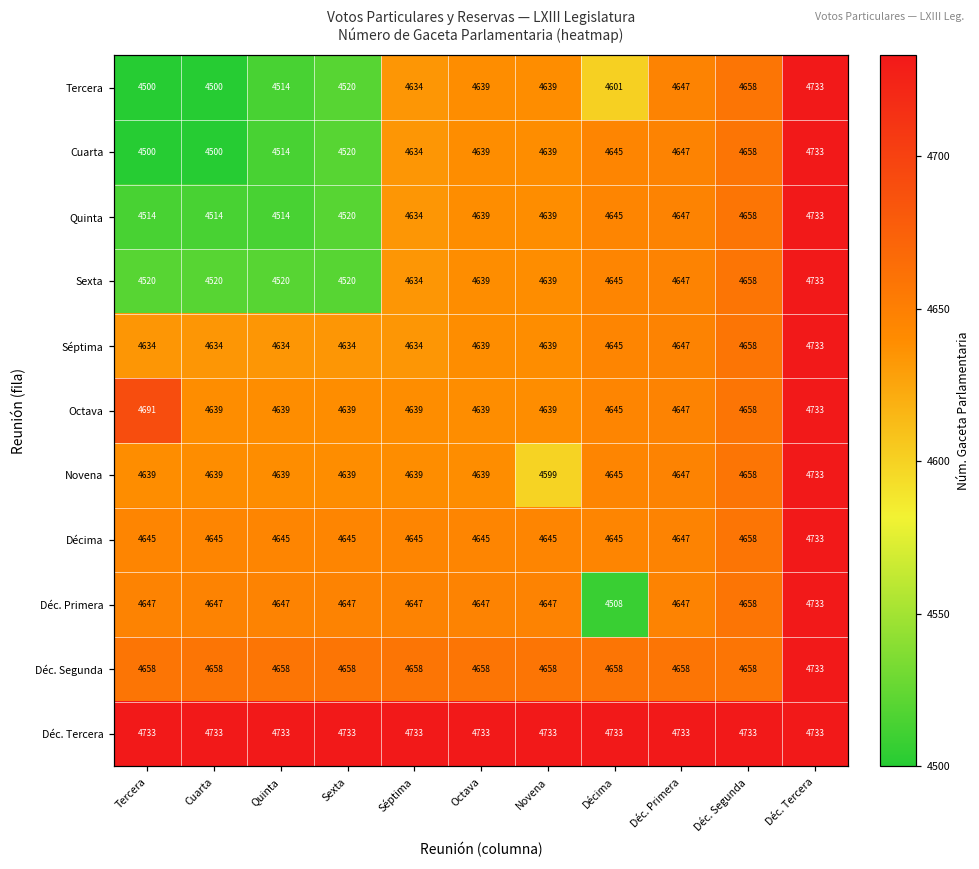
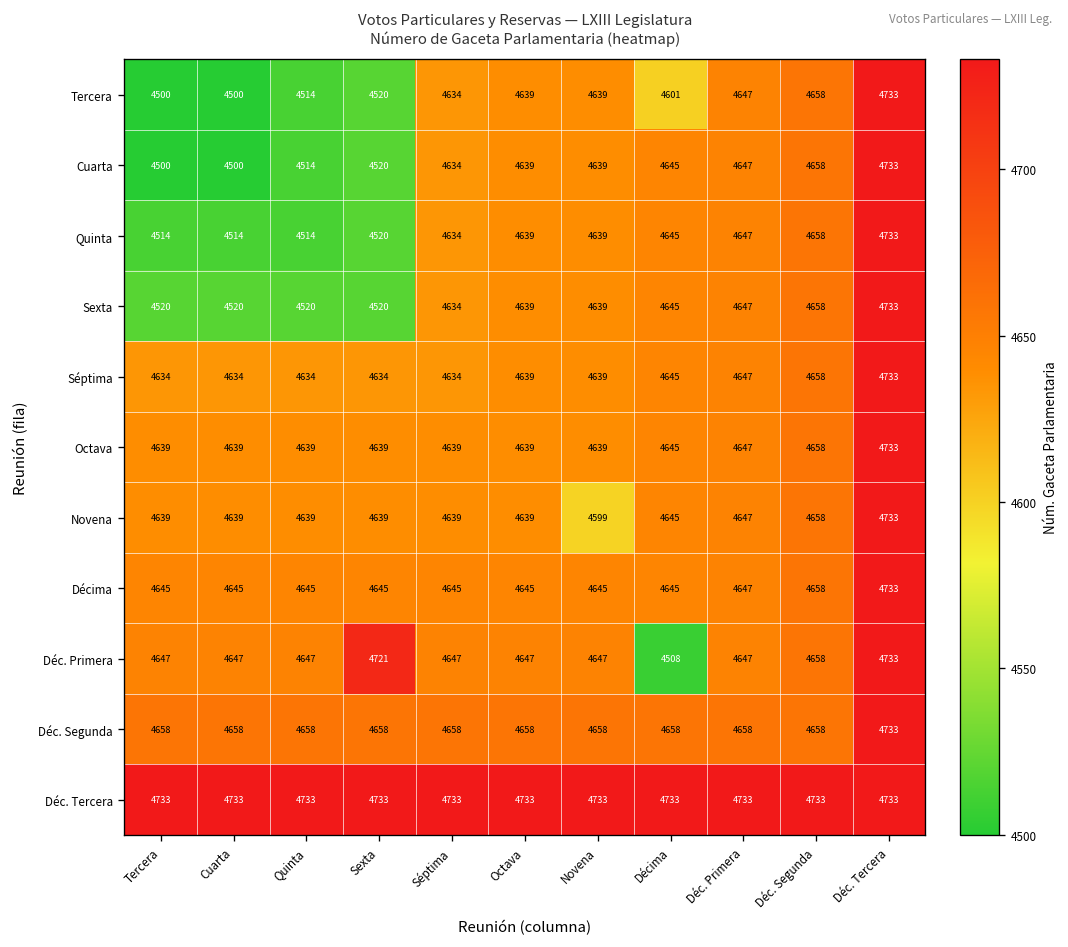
  {
    "Tercera": {
      "Tercera": 4500,
      "Cuarta": 4500,
      "Quinta": 4514,
      "Sexta": 4520,
      "Séptima": 4634,
      "Octava": 4639,
      "Novena": 4639,
      "Décima": 4601,
      "Déc. Primera": 4647,
      "Déc. Segunda": 4658,
      "Déc. Tercera": 4733
    },
    "Cuarta": {
      "Tercera": 4500,
      "Cuarta": 4500,
      "Quinta": 4514,
      "Sexta": 4520,
      "Séptima": 4634,
      "Octava": 4639,
      "Novena": 4639,
      "Décima": 4645,
      "Déc. Primera": 4647,
      "Déc. Segunda": 4658,
      "Déc. Tercera": 4733
    },
    "Quinta": {
      "Tercera": 4514,
      "Cuarta": 4514,
      "Quinta": 4514,
      "Sexta": 4520,
      "Séptima": 4634,
      "Octava": 4639,
      "Novena": 4639,
      "Décima": 4645,
      "Déc. Primera": 4647,
      "Déc. Segunda": 4658,
      "Déc. Tercera": 4733
    },
    "Sexta": {
      "Tercera": 4520,
      "Cuarta": 4520,
      "Quinta": 4520,
      "Sexta": 4520,
      "Séptima": 4634,
      "Octava": 4639,
      "Novena": 4639,
      "Décima": 4645,
      "Déc. Primera": 4647,
      "Déc. Segunda": 4658,
      "Déc. Tercera": 4733
    },
    "Séptima": {
      "Tercera": 4634,
      "Cuarta": 4634,
      "Quinta": 4634,
      "Sexta": 4634,
      "Séptima": 4634,
      "Octava": 4639,
      "Novena": 4639,
      "Décima": 4645,
      "Déc. Primera": 4647,
      "Déc. Segunda": 4658,
      "Déc. Tercera": 4733
    },
    "Octava": {
-     "Tercera": 4691,
+     "Tercera": 4639,
      "Cuarta": 4639,
      "Quinta": 4639,
      "Sexta": 4639,
      "Séptima": 4639,
      "Octava": 4639,
      "Novena": 4639,
      "Décima": 4645,
      "Déc. Primera": 4647,
      "Déc. Segunda": 4658,
      "Déc. Tercera": 4733
    },
    "Novena": {
      "Tercera": 4639,
      "Cuarta": 4639,
      "Quinta": 4639,
      "Sexta": 4639,
      "Séptima": 4639,
      "Octava": 4639,
      "Novena": 4599,
      "Décima": 4645,
      "Déc. Primera": 4647,
      "Déc. Segunda": 4658,
      "Déc. Tercera": 4733
    },
    "Décima": {
      "Tercera": 4645,
      "Cuarta": 4645,
      "Quinta": 4645,
      "Sexta": 4645,
      "Séptima": 4645,
      "Octava": 4645,
      "Novena": 4645,
      "Décima": 4645,
      "Déc. Primera": 4647,
      "Déc. Segunda": 4658,
      "Déc. Tercera": 4733
    },
    "Déc. Primera": {
      "Tercera": 4647,
      "Cuarta": 4647,
      "Quinta": 4647,
-     "Sexta": 4647,
+     "Sexta": 4721,
      "Séptima": 4647,
      "Octava": 4647,
      "Novena": 4647,
      "Décima": 4508,
      "Déc. Primera": 4647,
      "Déc. Segunda": 4658,
      "Déc. Tercera": 4733
    },
    "Déc. Segunda": {
      "Tercera": 4658,
      "Cuarta": 4658,
      "Quinta": 4658,
      "Sexta": 4658,
      "Séptima": 4658,
      "Octava": 4658,
      "Novena": 4658,
      "Décima": 4658,
      "Déc. Primera": 4658,
      "Déc. Segunda": 4658,
      "Déc. Tercera": 4733
    },
    "Déc. Tercera": {
      "Tercera": 4733,
      "Cuarta": 4733,
      "Quinta": 4733,
      "Sexta": 4733,
      "Séptima": 4733,
      "Octava": 4733,
      "Novena": 4733,
      "Décima": 4733,
      "Déc. Primera": 4733,
      "Déc. Segunda": 4733,
      "Déc. Tercera": 4733
    }
  }
